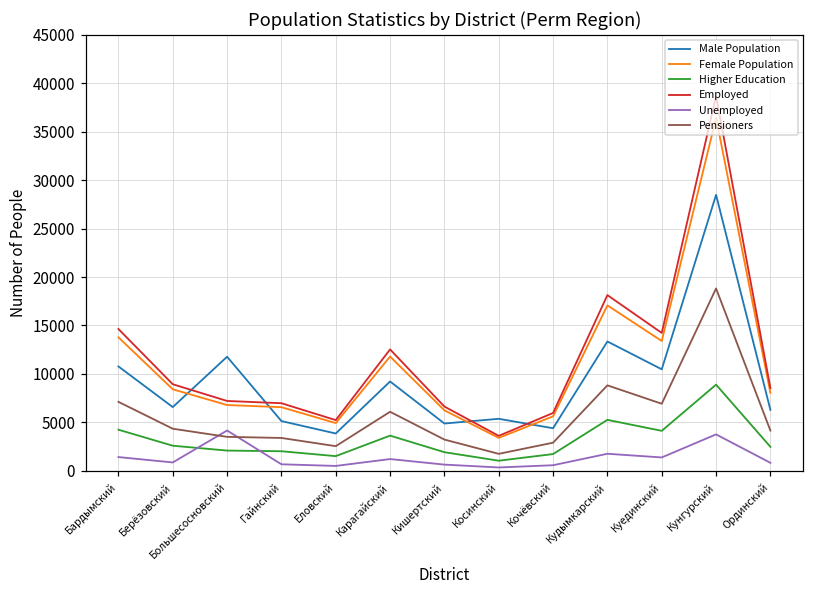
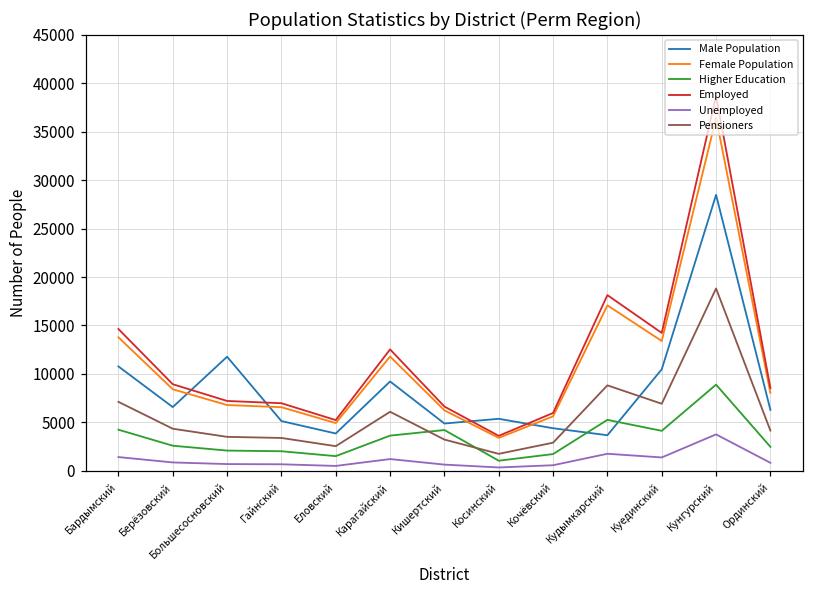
  {
    "Male Population": {
      "Бардымский": 11000,
      "Берёзовский": 7000,
      "Большесосновский": 12000,
      "Гайнский": 5000,
      "Еловский": 4000,
      "Карагайский": 9000,
      "Кишертский": 5000,
      "Косинский": 5000,
      "Кочёвский": 4000,
-     "Кудымкарский": 13000,
+     "Кудымкарский": 4000,
      "Куединский": 10000,
      "Кунгурский": 28000,
      "Ординский": 6000
    },
    "Female Population": {
      "Бардымский": 14000,
      "Берёзовский": 8000,
      "Большесосновский": 7000,
      "Гайнский": 7000,
      "Еловский": 5000,
      "Карагайский": 12000,
      "Кишертский": 6000,
      "Кочёвский": 6000,
      "Кудымкарский": 17000,
      "Куединский": 13000,
      "Ординский": 8000
    },
    "Higher Education": {
      "Бардымский": 4000,
      "Берёзовский": 3000,
      "Большесосновский": 2000,
      "Гайнский": 2000,
      "Еловский": 2000,
      "Карагайский": 4000,
-     "Кишертский": 2000,
+     "Кишертский": 4000,
      "Косинский": 1000,
      "Кочёвский": 2000,
      "Кудымкарский": 5000,
      "Куединский": 4000,
      "Кунгурский": 9000,
      "Ординский": 2000
    },
    "Employed": {
      "Бардымский": 15000,
      "Берёзовский": 9000,
      "Большесосновский": 7000,
      "Гайнский": 7000,
      "Еловский": 5000,
      "Карагайский": 13000,
      "Кишертский": 7000,
      "Кочёвский": 6000,
      "Кудымкарский": 18000,
      "Куединский": 14000,
      "Ординский": 9000
    },
    "Unemployed": {
      "Бардымский": 1000,
      "Берёзовский": 1000,
-     "Большесосновский": 4000,
+     "Большесосновский": 1000,
      "Гайнский": 1000,
      "Еловский": 1000,
      "Карагайский": 1000,
      "Кишертский": 1000,
      "Косинский": 0,
      "Кочёвский": 1000,
      "Кудымкарский": 2000,
      "Куединский": 1000,
      "Кунгурский": 4000,
      "Ординский": 1000
    },
    "Pensioners": {
      "Бардымский": 7000,
      "Берёзовский": 4000,
      "Большесосновский": 4000,
      "Гайнский": 3000,
      "Еловский": 3000,
      "Карагайский": 6000,
      "Кишертский": 3000,
      "Косинский": 2000,
      "Кочёвский": 3000,
      "Кудымкарский": 9000,
      "Куединский": 7000,
      "Кунгурский": 19000,
      "Ординский": 4000
    }
  }
